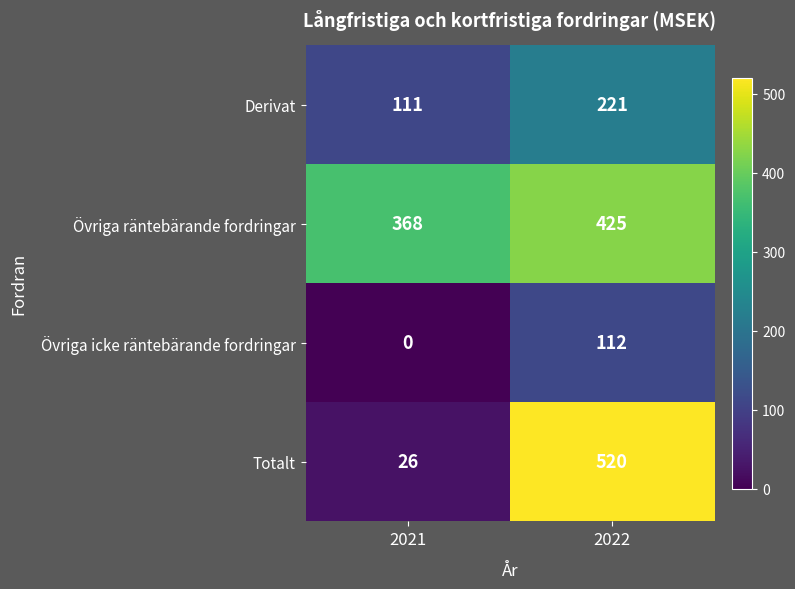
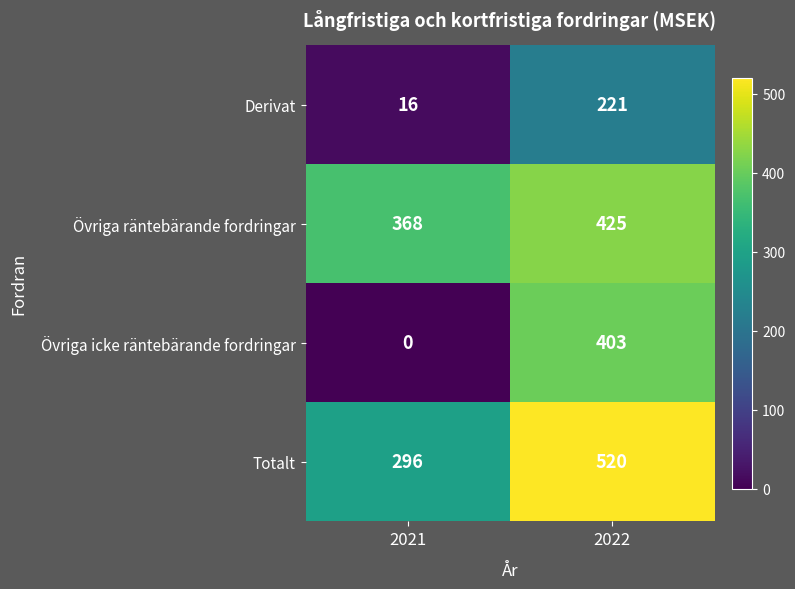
  {
    "Derivat": {
-     "2021": 111,
+     "2021": 16,
      "2022": 221
    },
    "Övriga räntebärande fordringar": {
      "2021": 368,
      "2022": 425
    },
    "Övriga icke räntebärande fordringar": {
      "2021": 0,
-     "2022": 112
+     "2022": 403
    },
    "Totalt": {
-     "2021": 26,
+     "2021": 296,
      "2022": 520
    }
  }
